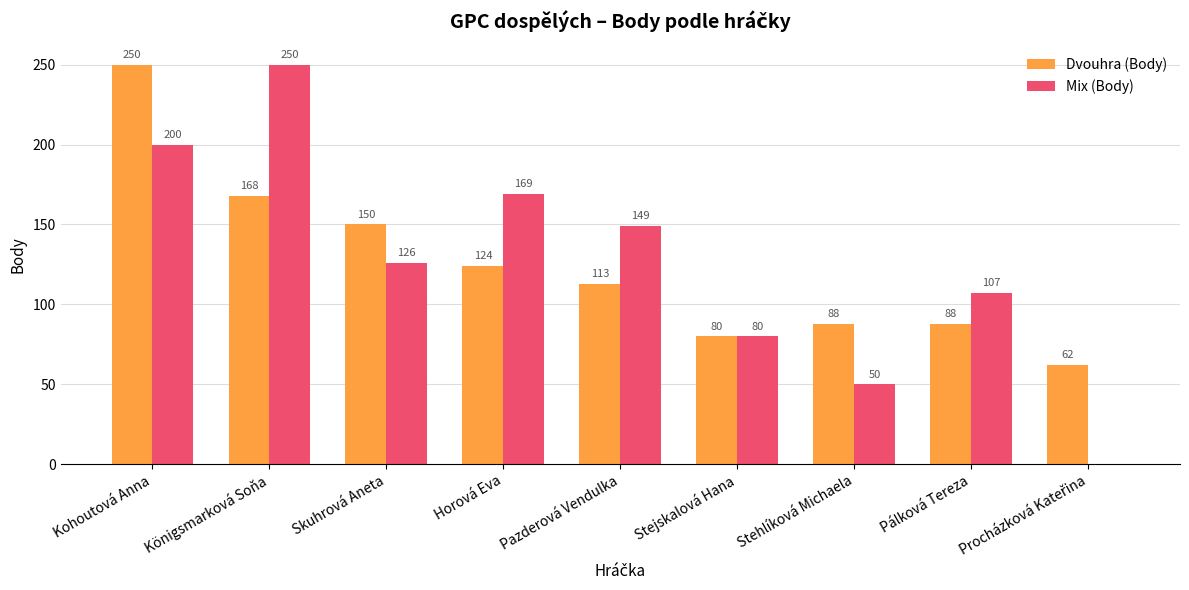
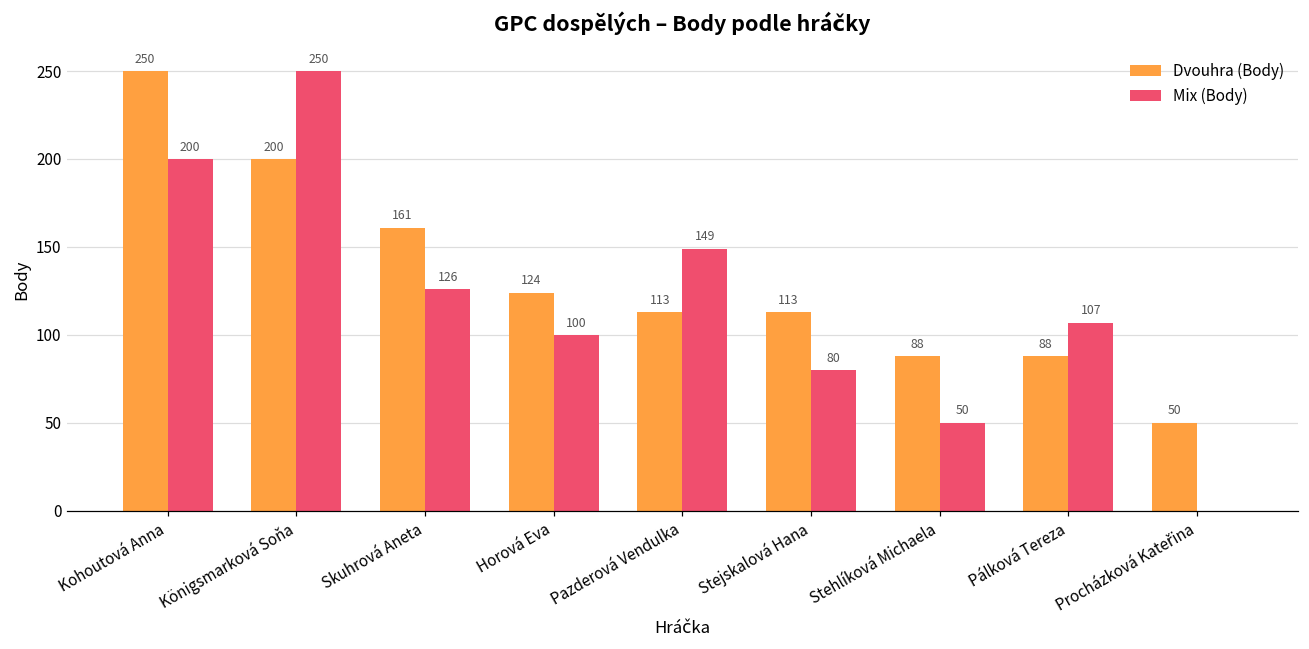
  {
    "Dvouhra (Body)": {
      "Kohoutová Anna": 250,
-     "Königsmarková Soňa": 168,
-     "Skuhrová Aneta": 150,
+     "Königsmarková Soňa": 200,
+     "Skuhrová Aneta": 161,
      "Horová Eva": 124,
      "Pazderová Vendulka": 113,
-     "Stejskalová Hana": 80,
+     "Stejskalová Hana": 113,
      "Stehlíková Michaela": 88,
      "Pálková Tereza": 88,
-     "Procházková Kateřina": 62
+     "Procházková Kateřina": 50
    },
    "Mix (Body)": {
      "Kohoutová Anna": 200,
      "Königsmarková Soňa": 250,
      "Skuhrová Aneta": 126,
-     "Horová Eva": 169,
+     "Horová Eva": 100,
      "Pazderová Vendulka": 149,
      "Stejskalová Hana": 80,
      "Stehlíková Michaela": 50,
      "Pálková Tereza": 107
    }
  }
